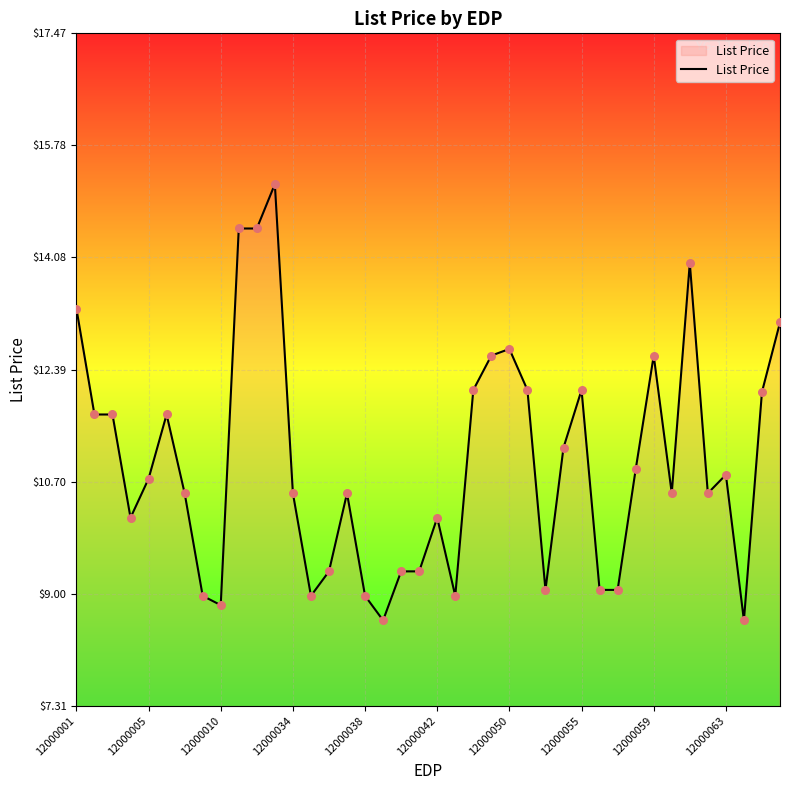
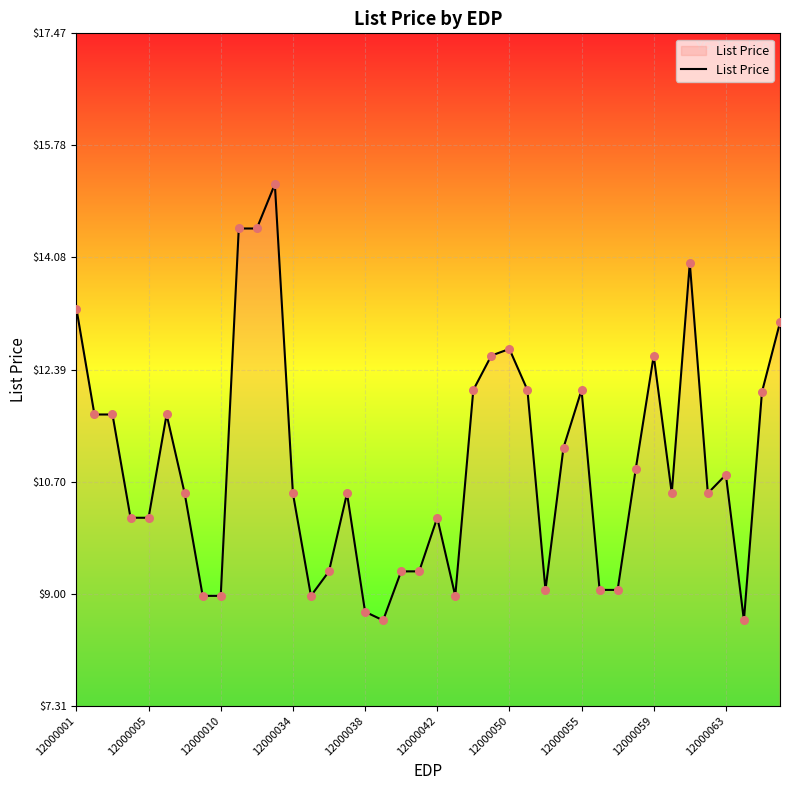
  {
    "12000001": "$13.3",
-   "12000005": "$10.7",
-   "12000010": "$8.8",
+   "12000005": "$10.2",
+   "12000010": "$9.0",
    "12000034": "$10.5",
-   "12000038": "$9.0",
+   "12000038": "$8.7",
    "12000042": "$10.2",
    "12000050": "$12.7",
    "12000055": "$12.1",
    "12000059": "$12.6",
    "12000063": "$10.8"
  }
